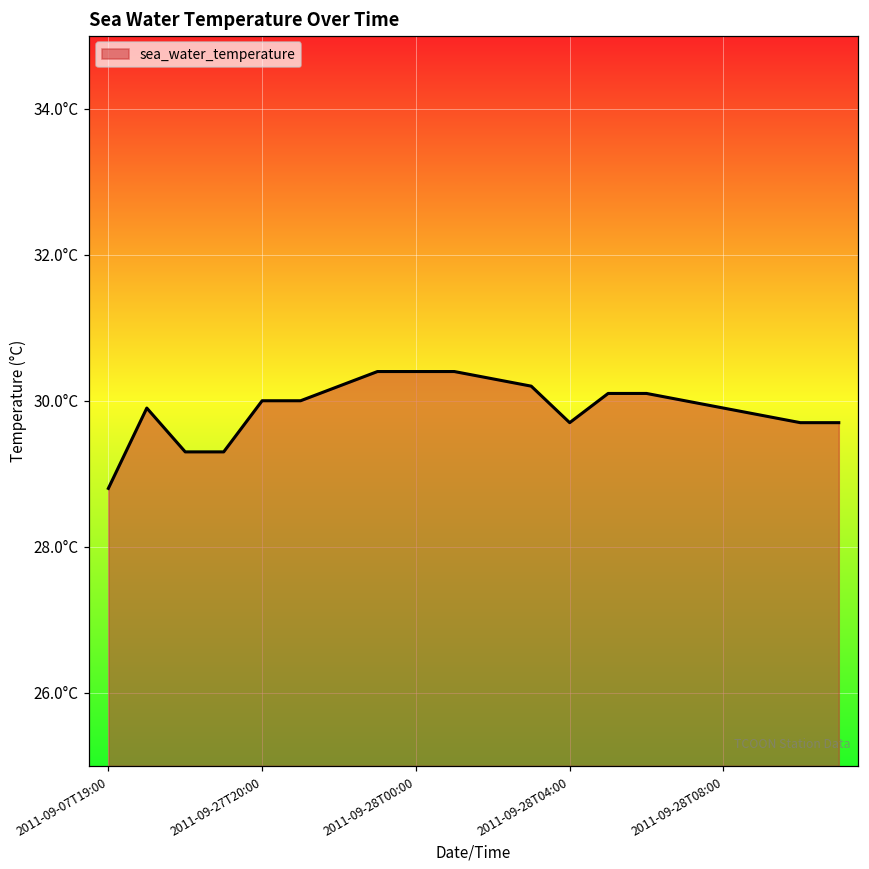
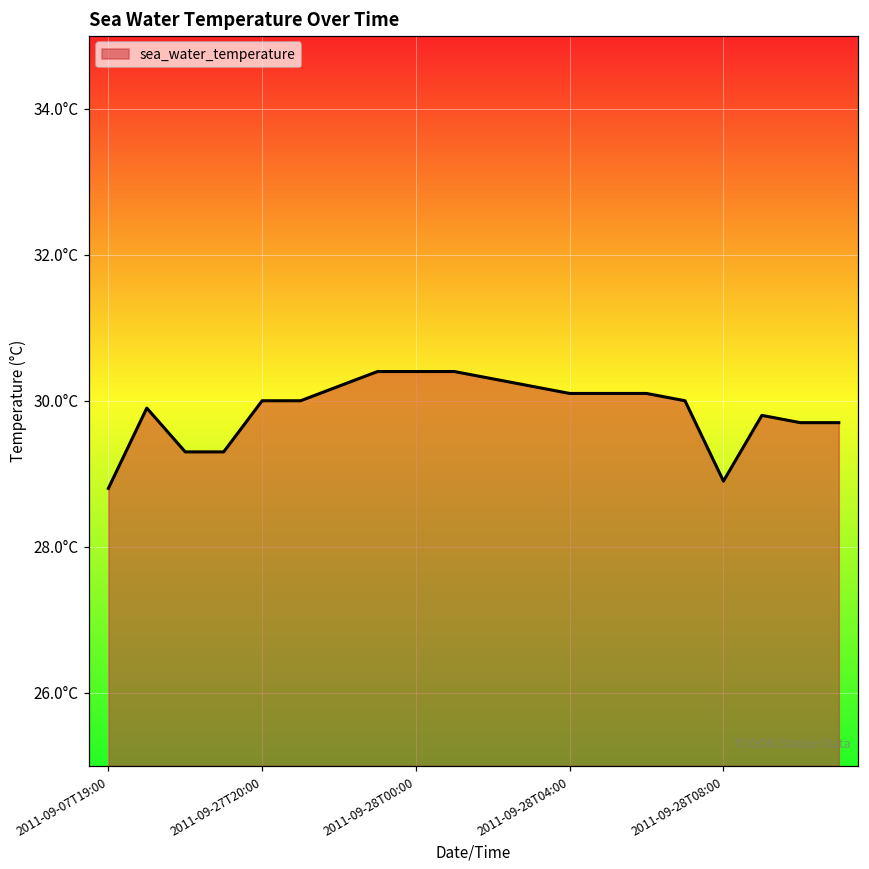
  {
    "2011-09-07T19:00": "28.8°C",
    "2011-09-27T20:00": "30.0°C",
    "2011-09-28T00:00": "30.4°C",
-   "2011-09-28T04:00": "29.7°C",
-   "2011-09-28T08:00": "29.9°C"
+   "2011-09-28T04:00": "30.1°C",
+   "2011-09-28T08:00": "28.9°C"
  }
